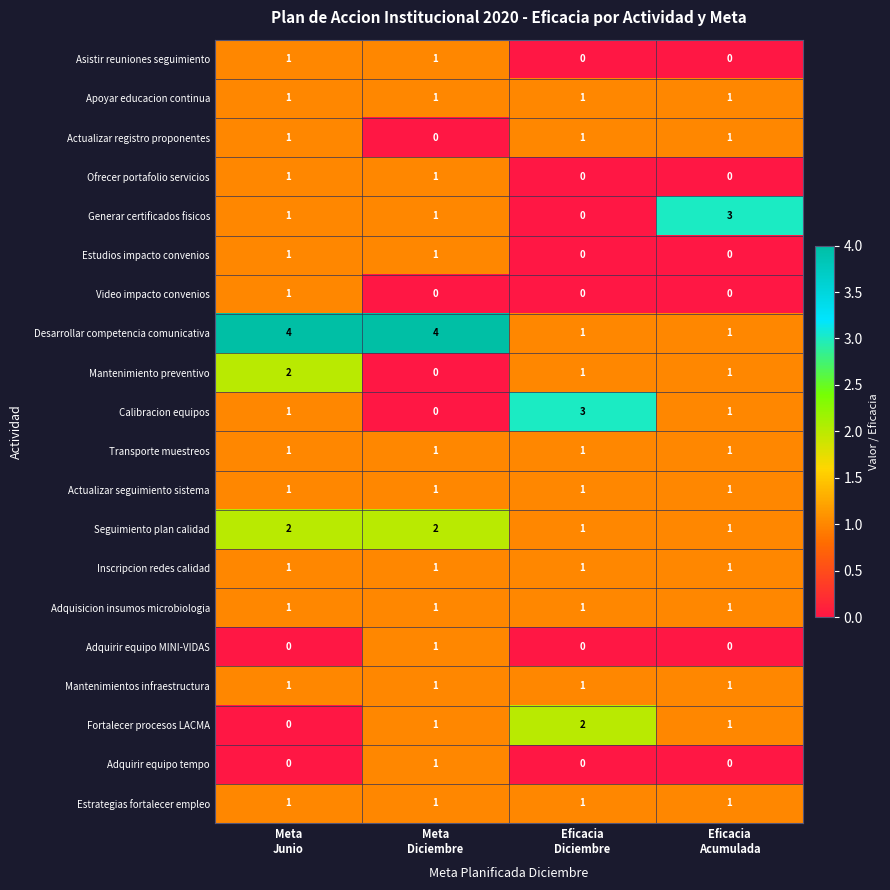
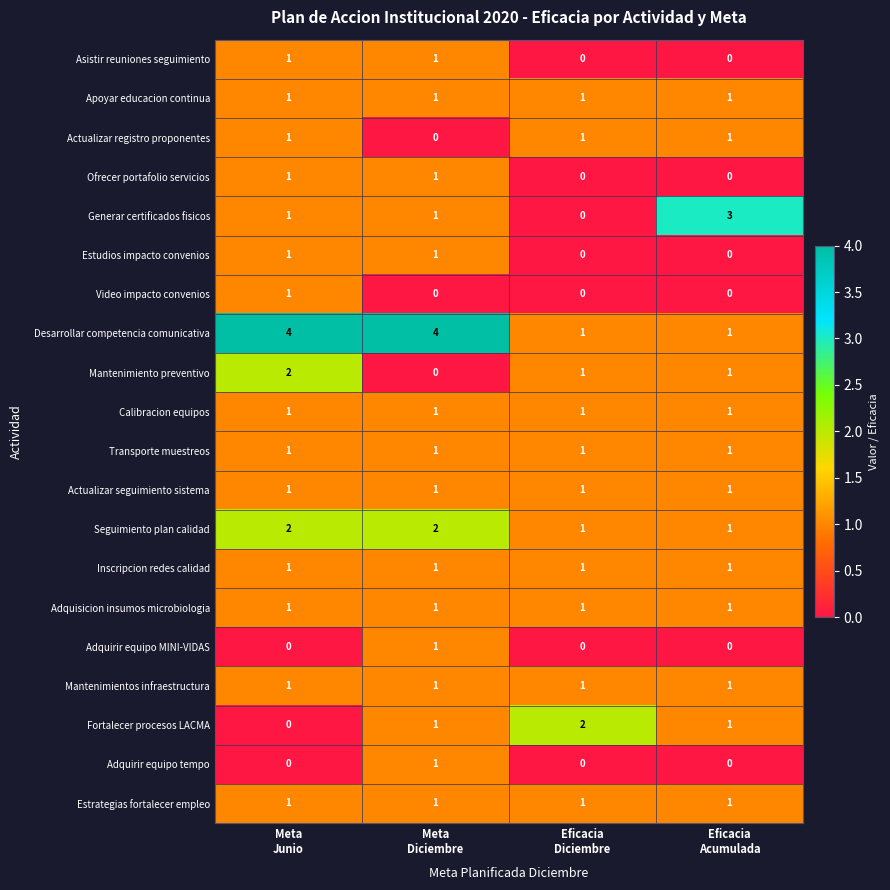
  {
    "Asistir reuniones seguimiento": {
      "Meta Junio": 1,
      "Meta Diciembre": 1,
      "Eficacia Diciembre": 0,
      "Eficacia Acumulada": 0
    },
    "Apoyar educacion continua": {
      "Meta Junio": 1,
      "Meta Diciembre": 1,
      "Eficacia Diciembre": 1,
      "Eficacia Acumulada": 1
    },
    "Actualizar registro proponentes": {
      "Meta Junio": 1,
      "Meta Diciembre": 0,
      "Eficacia Diciembre": 1,
      "Eficacia Acumulada": 1
    },
    "Ofrecer portafolio servicios": {
      "Meta Junio": 1,
      "Meta Diciembre": 1,
      "Eficacia Diciembre": 0,
      "Eficacia Acumulada": 0
    },
    "Generar certificados fisicos": {
      "Meta Junio": 1,
      "Meta Diciembre": 1,
      "Eficacia Diciembre": 0,
      "Eficacia Acumulada": 3
    },
    "Estudios impacto convenios": {
      "Meta Junio": 1,
      "Meta Diciembre": 1,
      "Eficacia Diciembre": 0,
      "Eficacia Acumulada": 0
    },
    "Video impacto convenios": {
      "Meta Junio": 1,
      "Meta Diciembre": 0,
      "Eficacia Diciembre": 0,
      "Eficacia Acumulada": 0
    },
    "Desarrollar competencia comunicativa": {
      "Meta Junio": 4,
      "Meta Diciembre": 4,
      "Eficacia Diciembre": 1,
      "Eficacia Acumulada": 1
    },
    "Mantenimiento preventivo": {
      "Meta Junio": 2,
      "Meta Diciembre": 0,
      "Eficacia Diciembre": 1,
      "Eficacia Acumulada": 1
    },
    "Calibracion equipos": {
      "Meta Junio": 1,
-     "Meta Diciembre": 0,
-     "Eficacia Diciembre": 3,
+     "Meta Diciembre": 1,
+     "Eficacia Diciembre": 1,
      "Eficacia Acumulada": 1
    },
    "Transporte muestreos": {
      "Meta Junio": 1,
      "Meta Diciembre": 1,
      "Eficacia Diciembre": 1,
      "Eficacia Acumulada": 1
    },
    "Actualizar seguimiento sistema": {
      "Meta Junio": 1,
      "Meta Diciembre": 1,
      "Eficacia Diciembre": 1,
      "Eficacia Acumulada": 1
    },
    "Seguimiento plan calidad": {
      "Meta Junio": 2,
      "Meta Diciembre": 2,
      "Eficacia Diciembre": 1,
      "Eficacia Acumulada": 1
    },
    "Inscripcion redes calidad": {
      "Meta Junio": 1,
      "Meta Diciembre": 1,
      "Eficacia Diciembre": 1,
      "Eficacia Acumulada": 1
    },
    "Adquisicion insumos microbiologia": {
      "Meta Junio": 1,
      "Meta Diciembre": 1,
      "Eficacia Diciembre": 1,
      "Eficacia Acumulada": 1
    },
    "Adquirir equipo MINI-VIDAS": {
      "Meta Junio": 0,
      "Meta Diciembre": 1,
      "Eficacia Diciembre": 0,
      "Eficacia Acumulada": 0
    },
    "Mantenimientos infraestructura": {
      "Meta Junio": 1,
      "Meta Diciembre": 1,
      "Eficacia Diciembre": 1,
      "Eficacia Acumulada": 1
    },
    "Fortalecer procesos LACMA": {
      "Meta Junio": 0,
      "Meta Diciembre": 1,
      "Eficacia Diciembre": 2,
      "Eficacia Acumulada": 1
    },
    "Adquirir equipo tempo": {
      "Meta Junio": 0,
      "Meta Diciembre": 1,
      "Eficacia Diciembre": 0,
      "Eficacia Acumulada": 0
    },
    "Estrategias fortalecer empleo": {
      "Meta Junio": 1,
      "Meta Diciembre": 1,
      "Eficacia Diciembre": 1,
      "Eficacia Acumulada": 1
    }
  }
